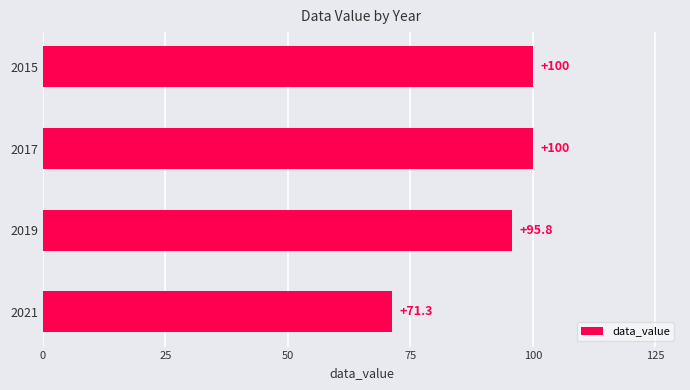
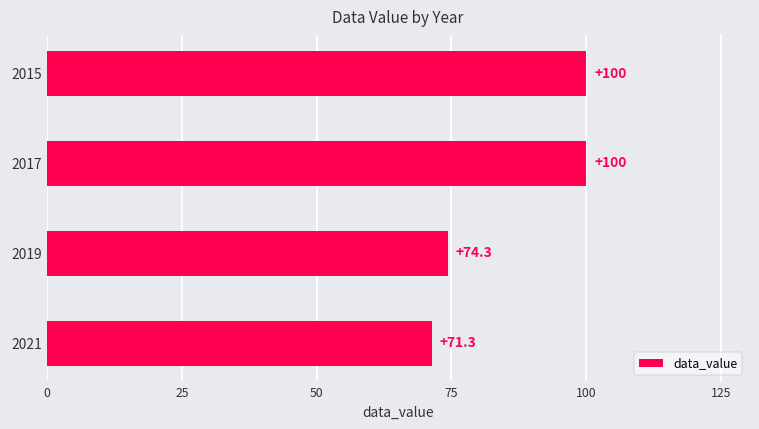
  {
    "2015": "+100",
    "2017": "+100",
-   "2019": "+95.8",
+   "2019": "+74.3",
    "2021": "+71.3"
  }
